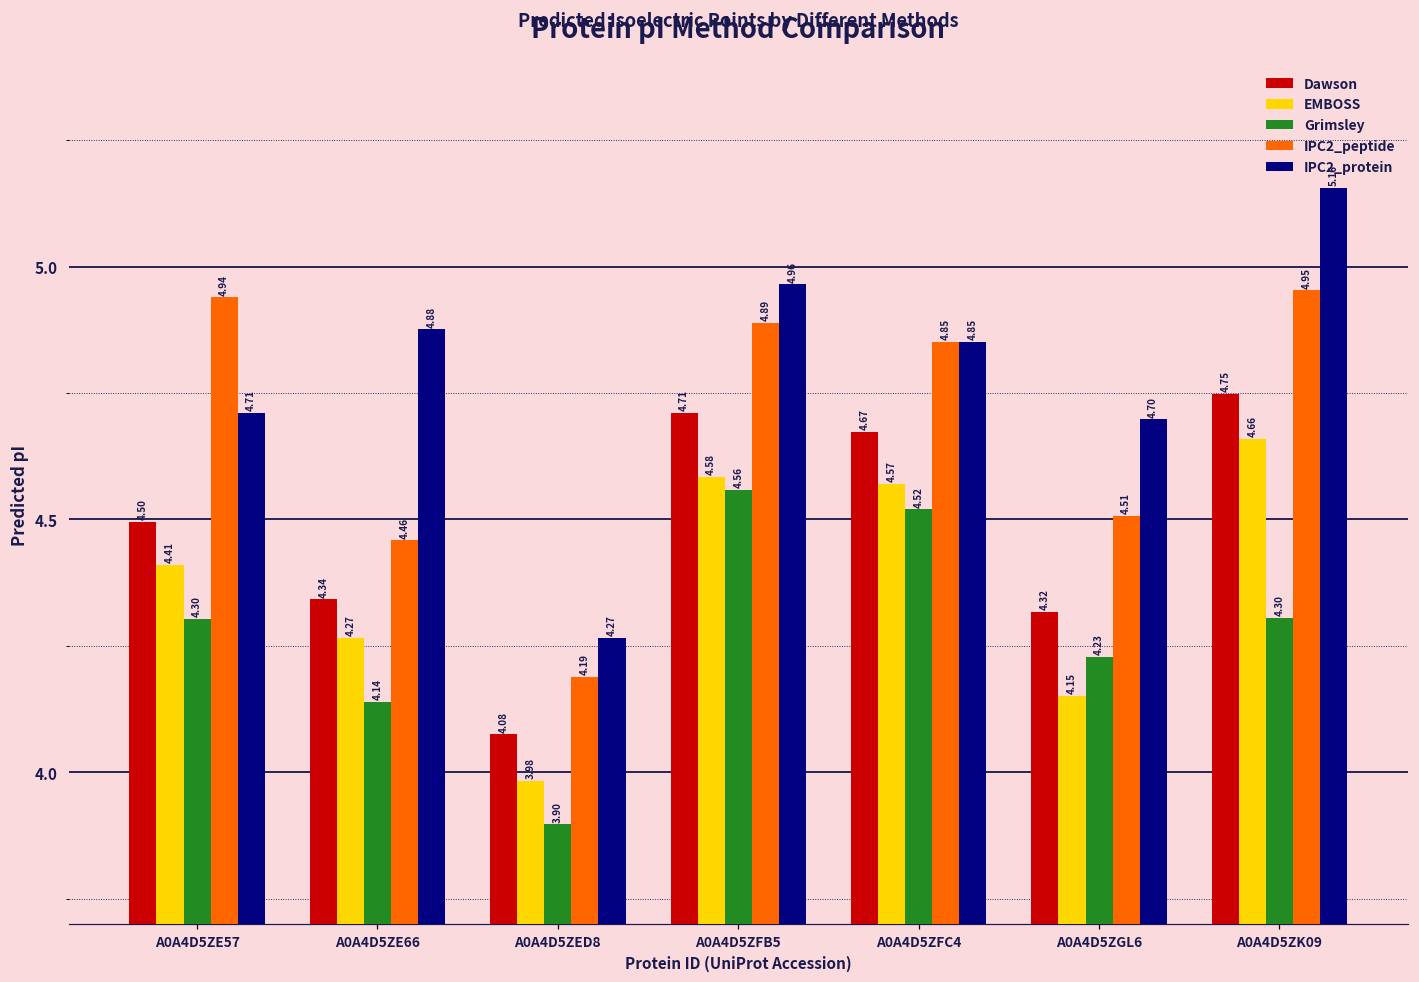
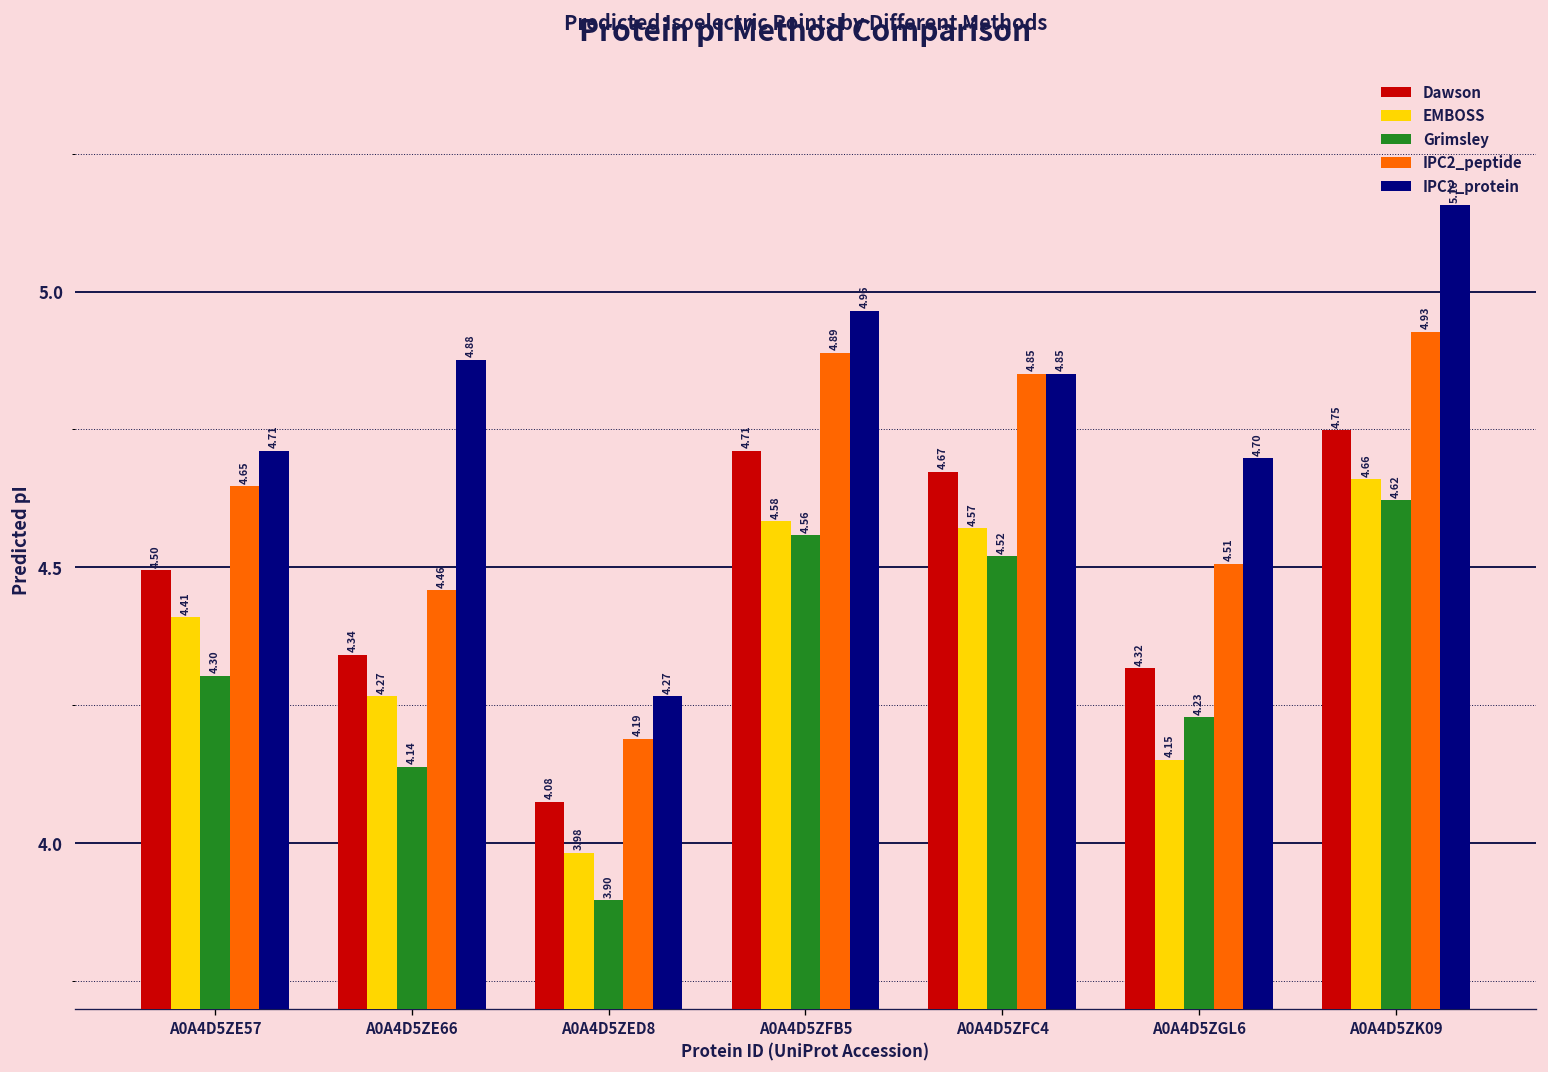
  {
    "Dawson": {
      "A0A4D5ZE57": 4.50,
      "A0A4D5ZE66": 4.34,
      "A0A4D5ZED8": 4.08,
      "A0A4D5ZFB5": 4.71,
      "A0A4D5ZFC4": 4.67,
      "A0A4D5ZGL6": 4.32,
      "A0A4D5ZK09": 4.75
    },
    "EMBOSS": {
      "A0A4D5ZE57": 4.41,
      "A0A4D5ZE66": 4.27,
      "A0A4D5ZED8": 3.98,
      "A0A4D5ZFB5": 4.58,
      "A0A4D5ZFC4": 4.57,
      "A0A4D5ZGL6": 4.15,
      "A0A4D5ZK09": 4.66
    },
    "Grimsley": {
      "A0A4D5ZE57": 4.30,
      "A0A4D5ZE66": 4.14,
      "A0A4D5ZED8": 3.90,
      "A0A4D5ZFB5": 4.56,
      "A0A4D5ZFC4": 4.52,
      "A0A4D5ZGL6": 4.23,
-     "A0A4D5ZK09": 4.30
+     "A0A4D5ZK09": 4.62
    },
    "IPC2_peptide": {
-     "A0A4D5ZE57": 4.94,
+     "A0A4D5ZE57": 4.65,
      "A0A4D5ZE66": 4.46,
      "A0A4D5ZED8": 4.19,
      "A0A4D5ZFB5": 4.89,
      "A0A4D5ZFC4": 4.85,
      "A0A4D5ZGL6": 4.51,
-     "A0A4D5ZK09": 4.95
+     "A0A4D5ZK09": 4.93
    },
    "IPC2_protein": {
      "A0A4D5ZE57": 4.71,
      "A0A4D5ZE66": 4.88,
      "A0A4D5ZED8": 4.27,
      "A0A4D5ZFB5": 4.96,
      "A0A4D5ZFC4": 4.85,
      "A0A4D5ZGL6": 4.70
    }
  }
